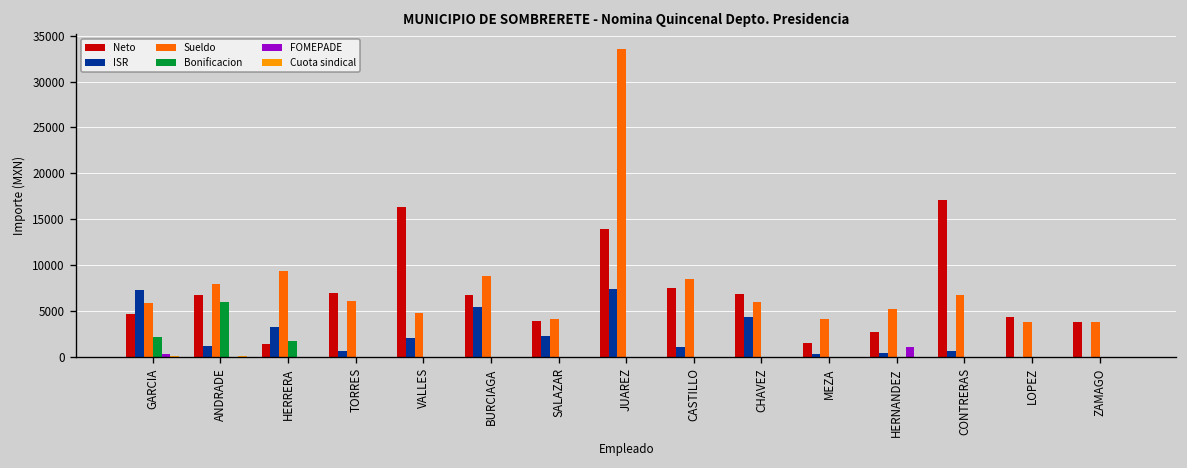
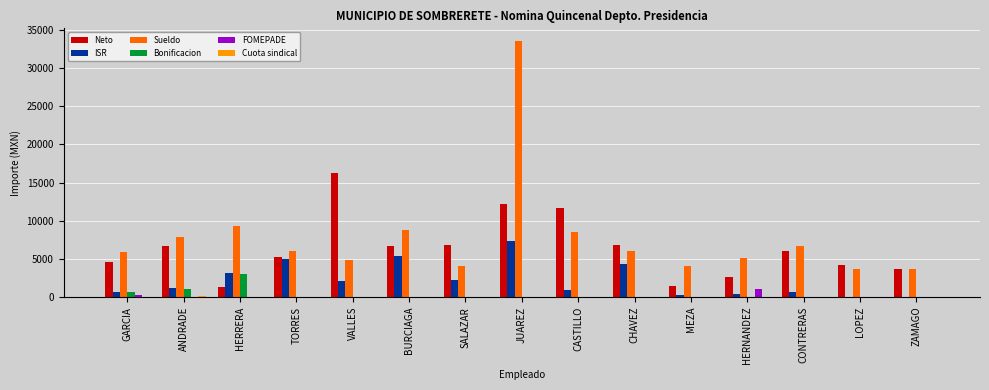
  {
    "Neto": {
      "GARCIA": 5000,
      "ANDRADE": 7000,
      "HERRERA": 1000,
-     "TORRES": 7000,
+     "TORRES": 5000,
      "VALLES": 16000,
      "BURCIAGA": 7000,
-     "SALAZAR": 4000,
-     "JUAREZ": 14000,
-     "CASTILLO": 7000,
+     "SALAZAR": 7000,
+     "JUAREZ": 12000,
+     "CASTILLO": 12000,
      "CHAVEZ": 7000,
      "MEZA": 1000,
      "HERNANDEZ": 3000,
-     "CONTRERAS": 17000,
+     "CONTRERAS": 6000,
      "LOPEZ": 4000,
      "ZAMAGO": 4000
    },
    "ISR": {
-     "GARCIA": 7000,
+     "GARCIA": 1000,
      "ANDRADE": 1000,
      "HERRERA": 3000,
-     "TORRES": 1000,
+     "TORRES": 5000,
      "VALLES": 2000,
      "BURCIAGA": 5000,
      "SALAZAR": 2000,
      "JUAREZ": 7000,
      "CASTILLO": 1000,
      "CHAVEZ": 4000,
      "HERNANDEZ": 0,
      "CONTRERAS": 1000,
      "LOPEZ": 0,
      "ZAMAGO": 0
    },
    "Bonificacion": {
-     "GARCIA": 2000,
-     "ANDRADE": 6000,
-     "HERRERA": 2000,
+     "GARCIA": 1000,
+     "ANDRADE": 1000,
+     "HERRERA": 3000,
      "TORRES": 0,
      "VALLES": 0,
      "BURCIAGA": 0,
      "SALAZAR": 0,
      "JUAREZ": 0,
      "CASTILLO": 0,
      "CHAVEZ": 0,
      "MEZA": 0,
      "HERNANDEZ": 0,
      "CONTRERAS": 0,
      "LOPEZ": 0,
      "ZAMAGO": 0
    },
    "FOMEPADE": {
      "ANDRADE": 0,
      "HERRERA": 0,
      "TORRES": 0,
      "VALLES": 0,
      "BURCIAGA": 0,
      "SALAZAR": 0,
      "JUAREZ": 0,
      "CASTILLO": 0,
      "CHAVEZ": 0,
      "MEZA": 0,
      "HERNANDEZ": 1000,
      "CONTRERAS": 0,
      "LOPEZ": 0,
      "ZAMAGO": 0
    }
  }
